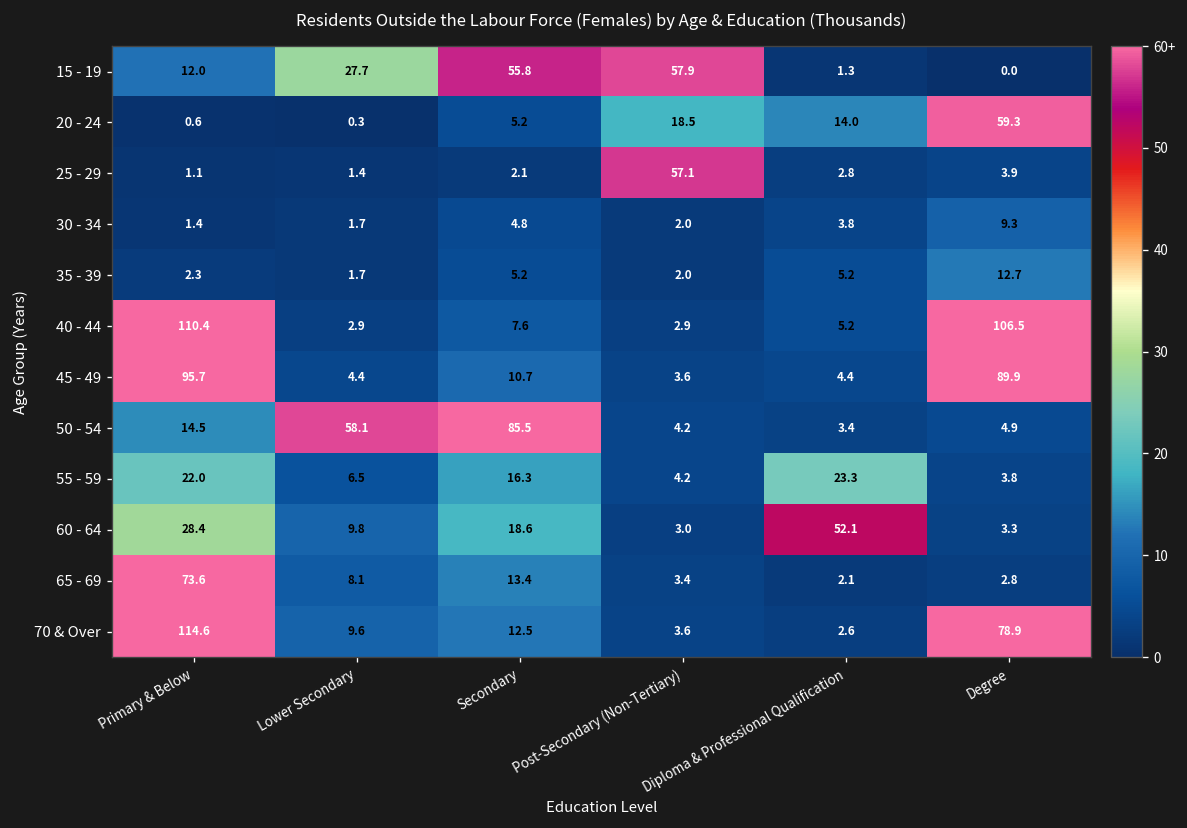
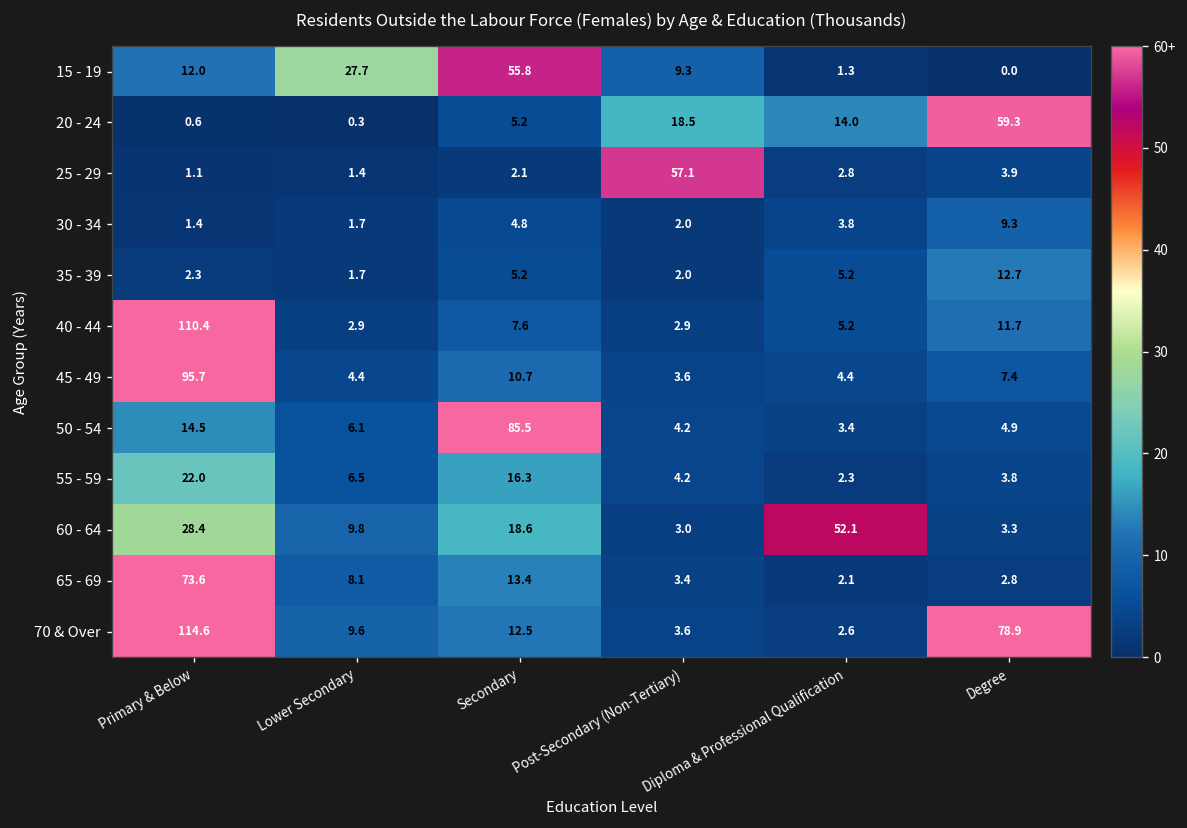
  {
    "15 - 19": {
      "Primary & Below": 12.0,
      "Lower Secondary": 27.7,
      "Secondary": 55.8,
-     "Post-Secondary (Non-Tertiary)": 57.9,
+     "Post-Secondary (Non-Tertiary)": 9.3,
      "Diploma & Professional Qualification": 1.3,
      "Degree": 0.0
    },
    "20 - 24": {
      "Primary & Below": 0.6,
      "Lower Secondary": 0.3,
      "Secondary": 5.2,
      "Post-Secondary (Non-Tertiary)": 18.5,
      "Diploma & Professional Qualification": 14.0,
      "Degree": 59.3
    },
    "25 - 29": {
      "Primary & Below": 1.1,
      "Lower Secondary": 1.4,
      "Secondary": 2.1,
      "Post-Secondary (Non-Tertiary)": 57.1,
      "Diploma & Professional Qualification": 2.8,
      "Degree": 3.9
    },
    "30 - 34": {
      "Primary & Below": 1.4,
      "Lower Secondary": 1.7,
      "Secondary": 4.8,
      "Post-Secondary (Non-Tertiary)": 2.0,
      "Diploma & Professional Qualification": 3.8,
      "Degree": 9.3
    },
    "35 - 39": {
      "Primary & Below": 2.3,
      "Lower Secondary": 1.7,
      "Secondary": 5.2,
      "Post-Secondary (Non-Tertiary)": 2.0,
      "Diploma & Professional Qualification": 5.2,
      "Degree": 12.7
    },
    "40 - 44": {
      "Primary & Below": 110.4,
      "Lower Secondary": 2.9,
      "Secondary": 7.6,
      "Post-Secondary (Non-Tertiary)": 2.9,
      "Diploma & Professional Qualification": 5.2,
-     "Degree": 106.5
+     "Degree": 11.7
    },
    "45 - 49": {
      "Primary & Below": 95.7,
      "Lower Secondary": 4.4,
      "Secondary": 10.7,
      "Post-Secondary (Non-Tertiary)": 3.6,
      "Diploma & Professional Qualification": 4.4,
-     "Degree": 89.9
+     "Degree": 7.4
    },
    "50 - 54": {
      "Primary & Below": 14.5,
-     "Lower Secondary": 58.1,
+     "Lower Secondary": 6.1,
      "Secondary": 85.5,
      "Post-Secondary (Non-Tertiary)": 4.2,
      "Diploma & Professional Qualification": 3.4,
      "Degree": 4.9
    },
    "55 - 59": {
      "Primary & Below": 22.0,
      "Lower Secondary": 6.5,
      "Secondary": 16.3,
      "Post-Secondary (Non-Tertiary)": 4.2,
-     "Diploma & Professional Qualification": 23.3,
+     "Diploma & Professional Qualification": 2.3,
      "Degree": 3.8
    },
    "60 - 64": {
      "Primary & Below": 28.4,
      "Lower Secondary": 9.8,
      "Secondary": 18.6,
      "Post-Secondary (Non-Tertiary)": 3.0,
      "Diploma & Professional Qualification": 52.1,
      "Degree": 3.3
    },
    "65 - 69": {
      "Primary & Below": 73.6,
      "Lower Secondary": 8.1,
      "Secondary": 13.4,
      "Post-Secondary (Non-Tertiary)": 3.4,
      "Diploma & Professional Qualification": 2.1,
      "Degree": 2.8
    },
    "70 & Over": {
      "Primary & Below": 114.6,
      "Lower Secondary": 9.6,
      "Secondary": 12.5,
      "Post-Secondary (Non-Tertiary)": 3.6,
      "Diploma & Professional Qualification": 2.6,
      "Degree": 78.9
    }
  }
